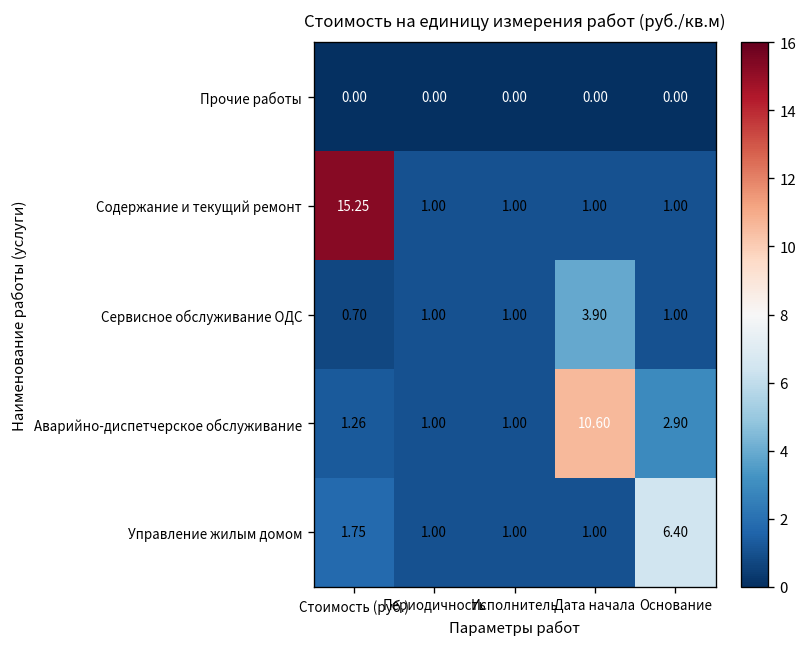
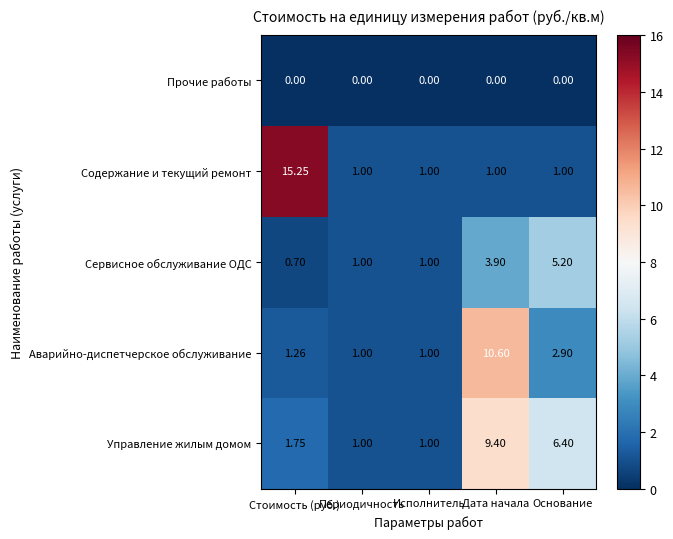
  {
    "Прочие работы": {
      "Дата начала": 0.00,
      "Основание": 0.00
    },
    "Содержание и текущий ремонт": {
      "Дата начала": 1.00,
      "Основание": 1.00
    },
    "Сервисное обслуживание ОДС": {
      "Дата начала": 3.90,
-     "Основание": 1.00
+     "Основание": 5.20
    },
    "Аварийно-диспетчерское обслуживание": {
      "Дата начала": 10.60,
      "Основание": 2.90
    },
    "Управление жилым домом": {
-     "Дата начала": 1.00,
+     "Дата начала": 9.40,
      "Основание": 6.40
    }
  }
